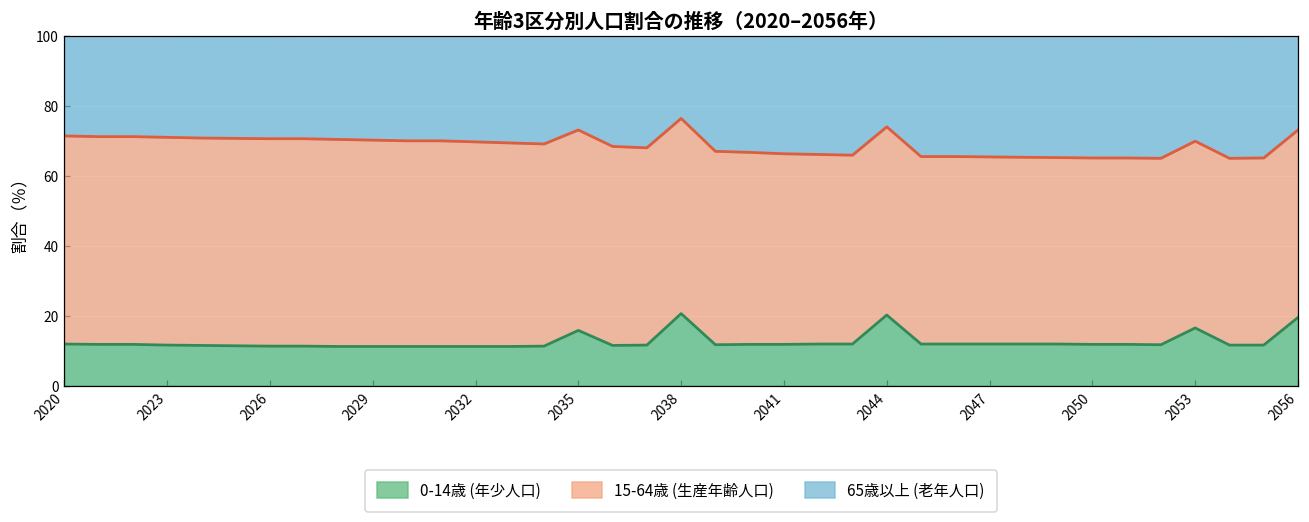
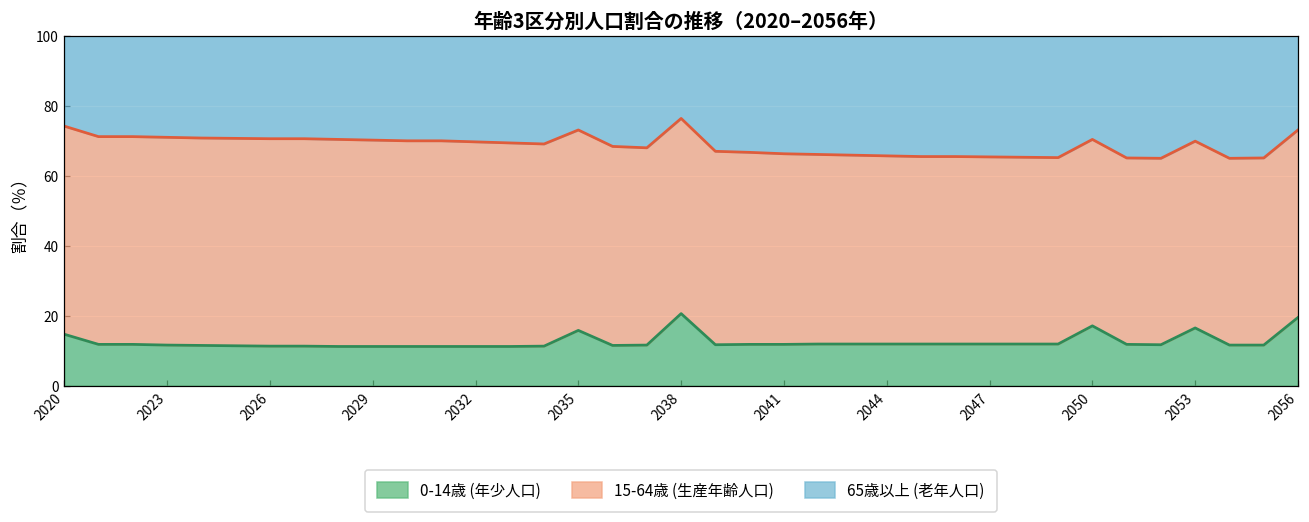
  {
    "0-14歳 (年少人口)": {
-     "2020": 12,
+     "2020": 15,
      "2023": 12,
      "2026": 11,
      "2029": 11,
      "2032": 11,
      "2035": 16,
      "2038": 21,
      "2041": 12,
-     "2044": 20,
+     "2044": 12,
      "2047": 12,
-     "2050": 12,
+     "2050": 17,
      "2053": 17,
      "2056": 20
    },
    "15-64歳 (生産年齢人口)": {
      "2020": 60,
      "2023": 59,
      "2026": 59,
      "2029": 59,
      "2032": 59,
      "2035": 57,
      "2038": 56,
      "2041": 55,
      "2044": 54,
      "2047": 54,
      "2050": 53,
      "2053": 53,
      "2056": 54
    },
    "65歳以上 (老年人口)": {
      "2023": 29,
      "2026": 29,
      "2029": 30,
      "2032": 30,
      "2041": 34,
      "2047": 35
    }
  }
